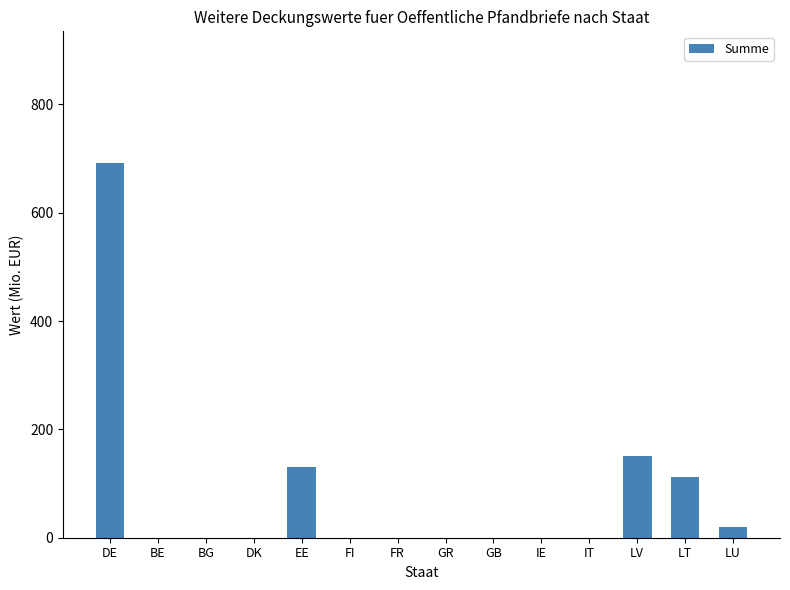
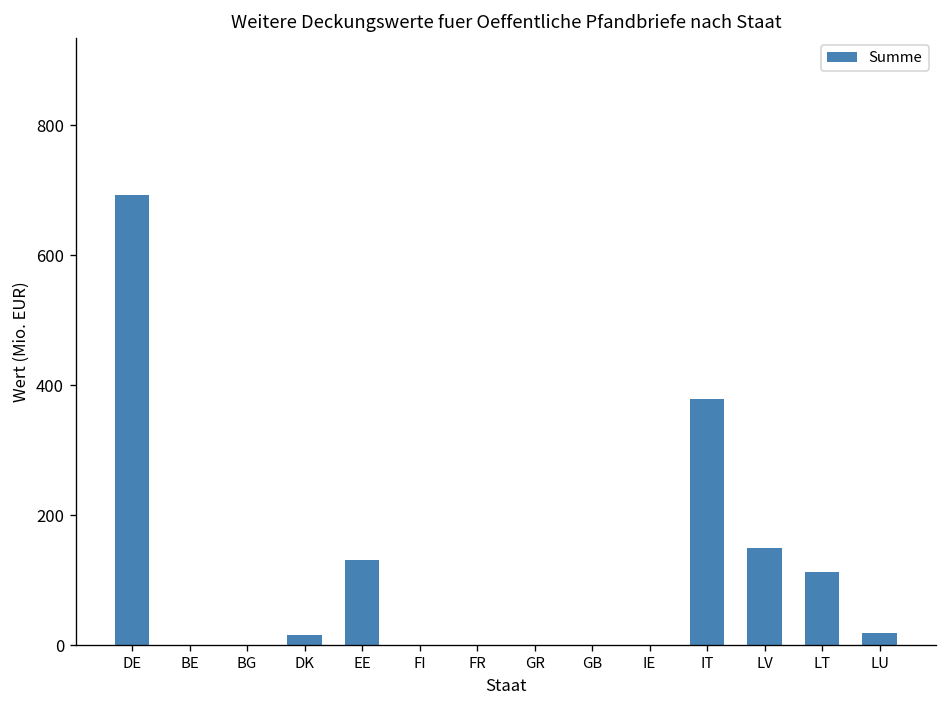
  {
    "DE": 690,
    "BE": 0,
    "BG": 0,
-   "DK": 0,
+   "DK": 20,
    "EE": 130,
    "FI": 0,
    "FR": 0,
    "GR": 0,
    "GB": 0,
    "IE": 0,
-   "IT": 0,
+   "IT": 380,
    "LV": 150,
    "LT": 110,
    "LU": 20
  }
